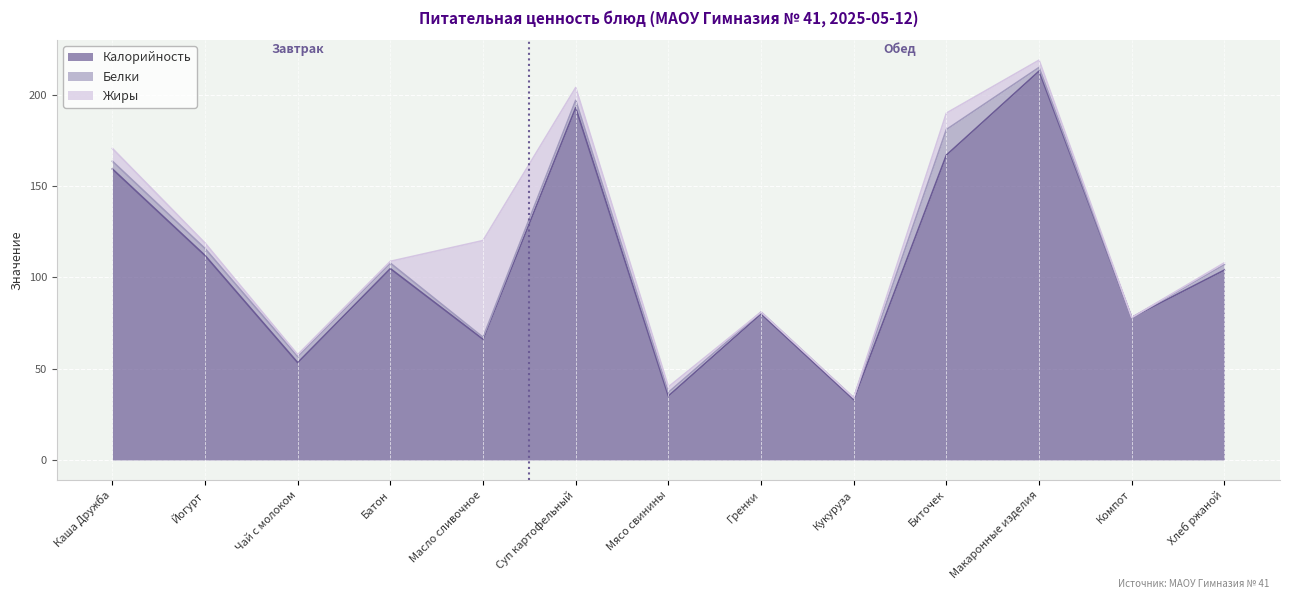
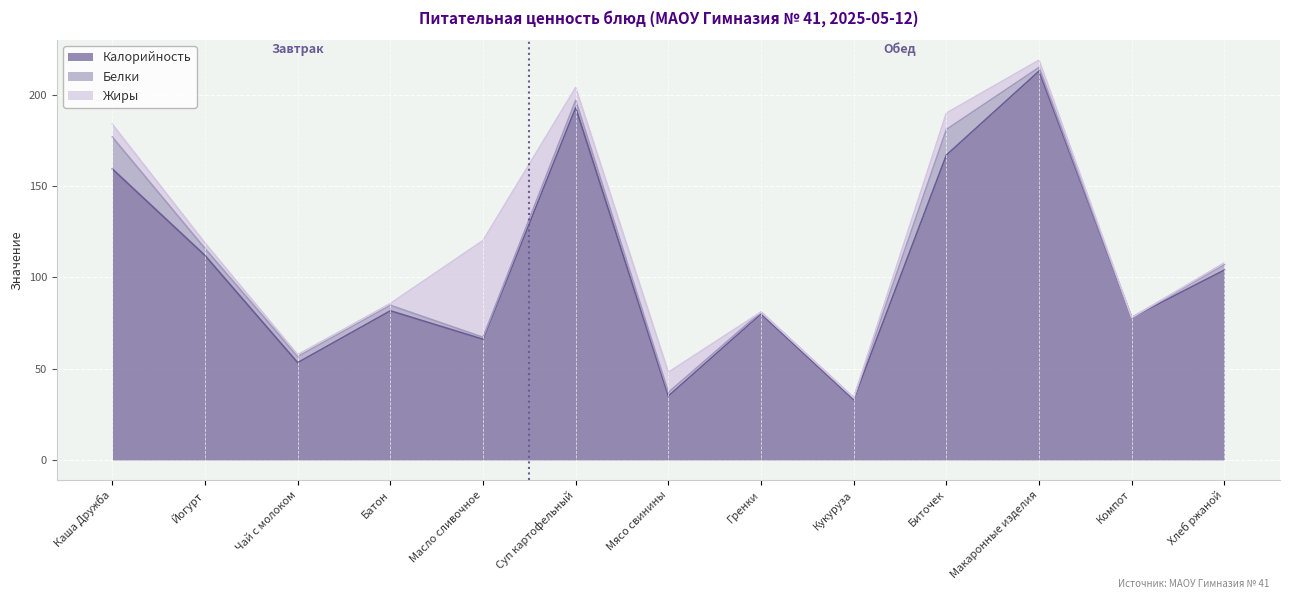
  {
    "Калорийность": {
      "Каша Дружба": 159,
      "Йогурт": 112,
      "Чай с молоком": 53,
-     "Батон": 105,
+     "Батон": 82,
      "Суп картофельный": 193,
      "Мясо свинины": 35,
      "Биточек": 167,
      "Макаронные изделия": 213,
      "Хлеб ржаной": 104
    },
    "Белки": {
-     "Каша Дружба": 4,
+     "Каша Дружба": 17,
      "Йогурт": 4,
      "Суп картофельный": 4,
      "Мясо свинины": 2,
      "Биточек": 14,
      "Макаронные изделия": 2
    },
    "Жиры": {
      "Каша Дружба": 7,
      "Йогурт": 3,
      "Масло сливочное": 53,
      "Суп картофельный": 7,
-     "Мясо свинины": 3,
+     "Мясо свинины": 11,
      "Биточек": 9,
      "Макаронные изделия": 4
    }
  }
